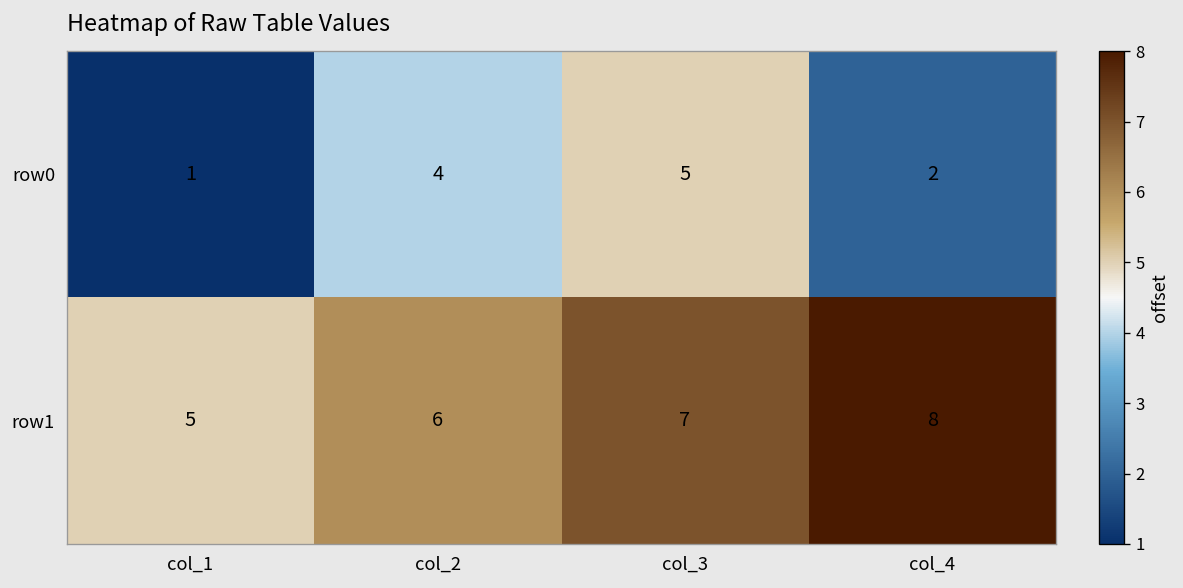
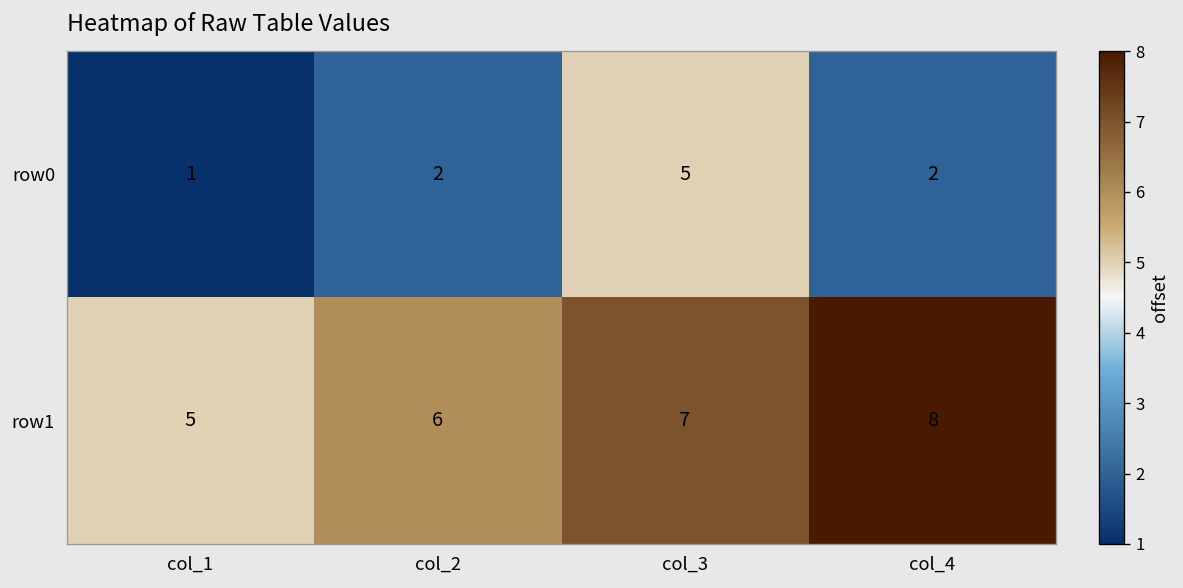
  {
    "row0": {
      "col_1": 1,
-     "col_2": 4,
+     "col_2": 2,
      "col_3": 5,
      "col_4": 2
    },
    "row1": {
      "col_1": 5,
      "col_2": 6,
      "col_3": 7,
      "col_4": 8
    }
  }
